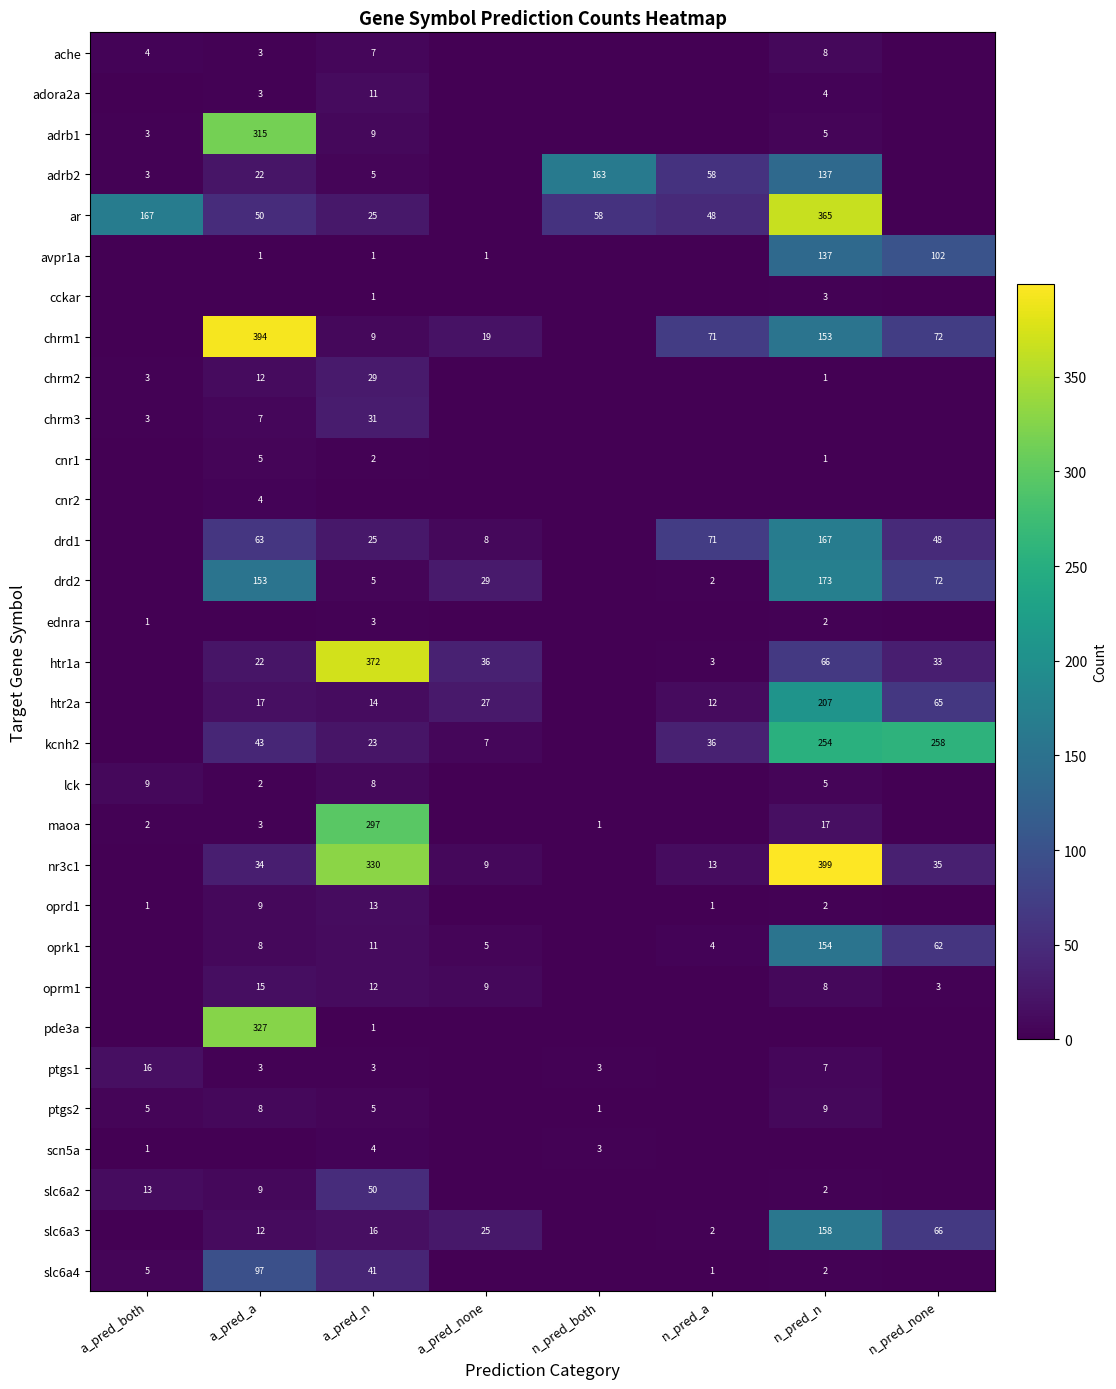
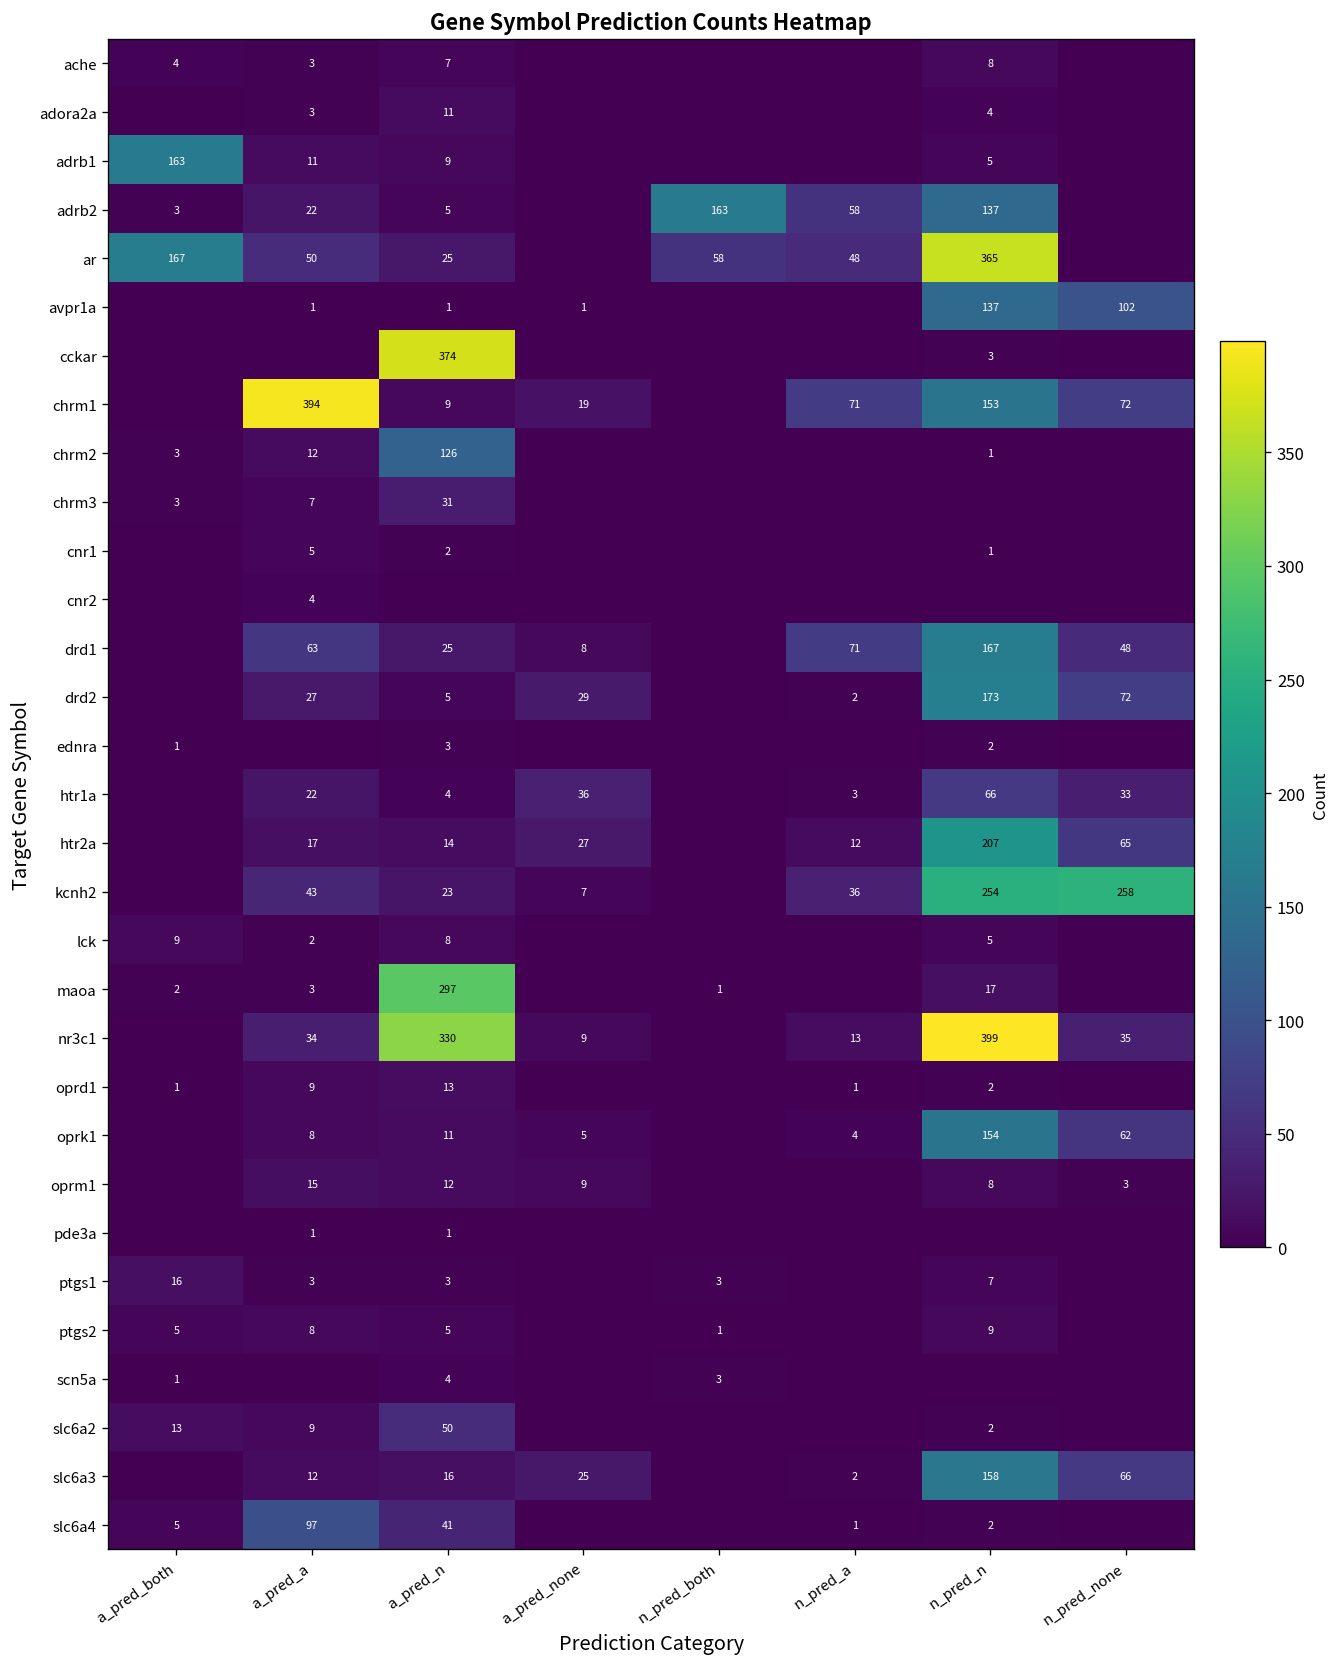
  {
    "ache": {
      "a_pred_both": 4,
      "a_pred_a": 3,
      "a_pred_n": 7,
      "n_pred_n": 8
    },
    "adora2a": {
      "a_pred_a": 3,
      "a_pred_n": 11,
      "n_pred_n": 4
    },
    "adrb1": {
-     "a_pred_both": 3,
-     "a_pred_a": 315,
+     "a_pred_both": 163,
+     "a_pred_a": 11,
      "a_pred_n": 9,
      "n_pred_n": 5
    },
    "adrb2": {
      "a_pred_both": 3,
      "a_pred_a": 22,
      "a_pred_n": 5,
      "n_pred_both": 163,
      "n_pred_a": 58,
      "n_pred_n": 137
    },
    "ar": {
      "a_pred_both": 167,
      "a_pred_a": 50,
      "a_pred_n": 25,
      "n_pred_both": 58,
      "n_pred_a": 48,
      "n_pred_n": 365
    },
    "avpr1a": {
      "a_pred_a": 1,
      "a_pred_n": 1,
      "a_pred_none": 1,
      "n_pred_n": 137,
      "n_pred_none": 102
    },
    "cckar": {
-     "a_pred_n": 1,
+     "a_pred_n": 374,
      "n_pred_n": 3
    },
    "chrm1": {
      "a_pred_a": 394,
      "a_pred_n": 9,
      "a_pred_none": 19,
      "n_pred_a": 71,
      "n_pred_n": 153,
      "n_pred_none": 72
    },
    "chrm2": {
      "a_pred_both": 3,
      "a_pred_a": 12,
-     "a_pred_n": 29,
+     "a_pred_n": 126,
      "n_pred_n": 1
    },
    "chrm3": {
      "a_pred_both": 3,
      "a_pred_a": 7,
      "a_pred_n": 31
    },
    "cnr1": {
      "a_pred_a": 5,
      "a_pred_n": 2,
      "n_pred_n": 1
    },
    "cnr2": {
      "a_pred_a": 4
    },
    "drd1": {
      "a_pred_a": 63,
      "a_pred_n": 25,
      "a_pred_none": 8,
      "n_pred_a": 71,
      "n_pred_n": 167,
      "n_pred_none": 48
    },
    "drd2": {
-     "a_pred_a": 153,
+     "a_pred_a": 27,
      "a_pred_n": 5,
      "a_pred_none": 29,
      "n_pred_a": 2,
      "n_pred_n": 173,
      "n_pred_none": 72
    },
    "ednra": {
      "a_pred_both": 1,
      "a_pred_n": 3,
      "n_pred_n": 2
    },
    "htr1a": {
      "a_pred_a": 22,
-     "a_pred_n": 372,
+     "a_pred_n": 4,
      "a_pred_none": 36,
      "n_pred_a": 3,
      "n_pred_n": 66,
      "n_pred_none": 33
    },
    "htr2a": {
      "a_pred_a": 17,
      "a_pred_n": 14,
      "a_pred_none": 27,
      "n_pred_a": 12,
      "n_pred_n": 207,
      "n_pred_none": 65
    },
    "kcnh2": {
      "a_pred_a": 43,
      "a_pred_n": 23,
      "a_pred_none": 7,
      "n_pred_a": 36,
      "n_pred_n": 254,
      "n_pred_none": 258
    },
    "lck": {
      "a_pred_both": 9,
      "a_pred_a": 2,
      "a_pred_n": 8,
      "n_pred_n": 5
    },
    "maoa": {
      "a_pred_both": 2,
      "a_pred_a": 3,
      "a_pred_n": 297,
      "n_pred_both": 1,
      "n_pred_n": 17
    },
    "nr3c1": {
      "a_pred_a": 34,
      "a_pred_n": 330,
      "a_pred_none": 9,
      "n_pred_a": 13,
      "n_pred_n": 399,
      "n_pred_none": 35
    },
    "oprd1": {
      "a_pred_both": 1,
      "a_pred_a": 9,
      "a_pred_n": 13,
      "n_pred_a": 1,
      "n_pred_n": 2
    },
    "oprk1": {
      "a_pred_a": 8,
      "a_pred_n": 11,
      "a_pred_none": 5,
      "n_pred_a": 4,
      "n_pred_n": 154,
      "n_pred_none": 62
    },
    "oprm1": {
      "a_pred_a": 15,
      "a_pred_n": 12,
      "a_pred_none": 9,
      "n_pred_n": 8,
      "n_pred_none": 3
    },
    "pde3a": {
-     "a_pred_a": 327,
+     "a_pred_a": 1,
      "a_pred_n": 1
    },
    "ptgs1": {
      "a_pred_both": 16,
      "a_pred_a": 3,
      "a_pred_n": 3,
      "n_pred_both": 3,
      "n_pred_n": 7
    },
    "ptgs2": {
      "a_pred_both": 5,
      "a_pred_a": 8,
      "a_pred_n": 5,
      "n_pred_both": 1,
      "n_pred_n": 9
    },
    "scn5a": {
      "a_pred_both": 1,
      "a_pred_n": 4,
      "n_pred_both": 3
    },
    "slc6a2": {
      "a_pred_both": 13,
      "a_pred_a": 9,
      "a_pred_n": 50,
      "n_pred_n": 2
    },
    "slc6a3": {
      "a_pred_a": 12,
      "a_pred_n": 16,
      "a_pred_none": 25,
      "n_pred_a": 2,
      "n_pred_n": 158,
      "n_pred_none": 66
    },
    "slc6a4": {
      "a_pred_both": 5,
      "a_pred_a": 97,
      "a_pred_n": 41,
      "n_pred_a": 1,
      "n_pred_n": 2
    }
  }
